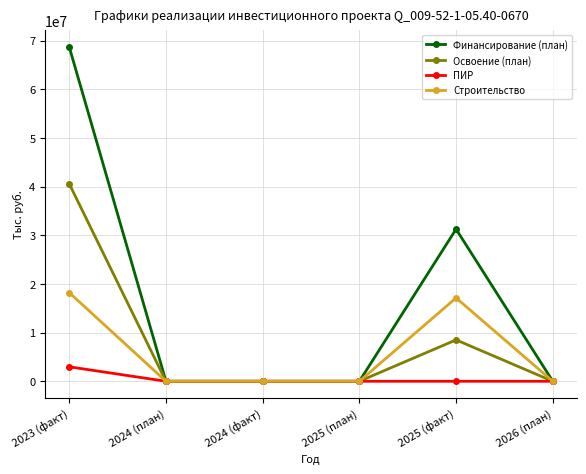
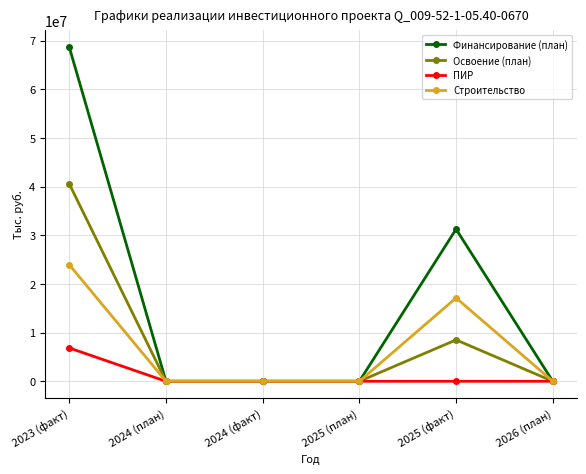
  {
    "Финансирование (план)": {
      "2023 (факт)": 69000000,
      "2025 (факт)": 31000000
    },
    "Освоение (план)": {
      "2023 (факт)": 41000000,
      "2025 (факт)": 9000000
    },
    "ПИР": {
-     "2023 (факт)": 3000000,
+     "2023 (факт)": 7000000,
      "2025 (факт)": 0
    },
    "Строительство": {
-     "2023 (факт)": 18000000,
+     "2023 (факт)": 24000000,
      "2025 (факт)": 17000000
    }
  }
